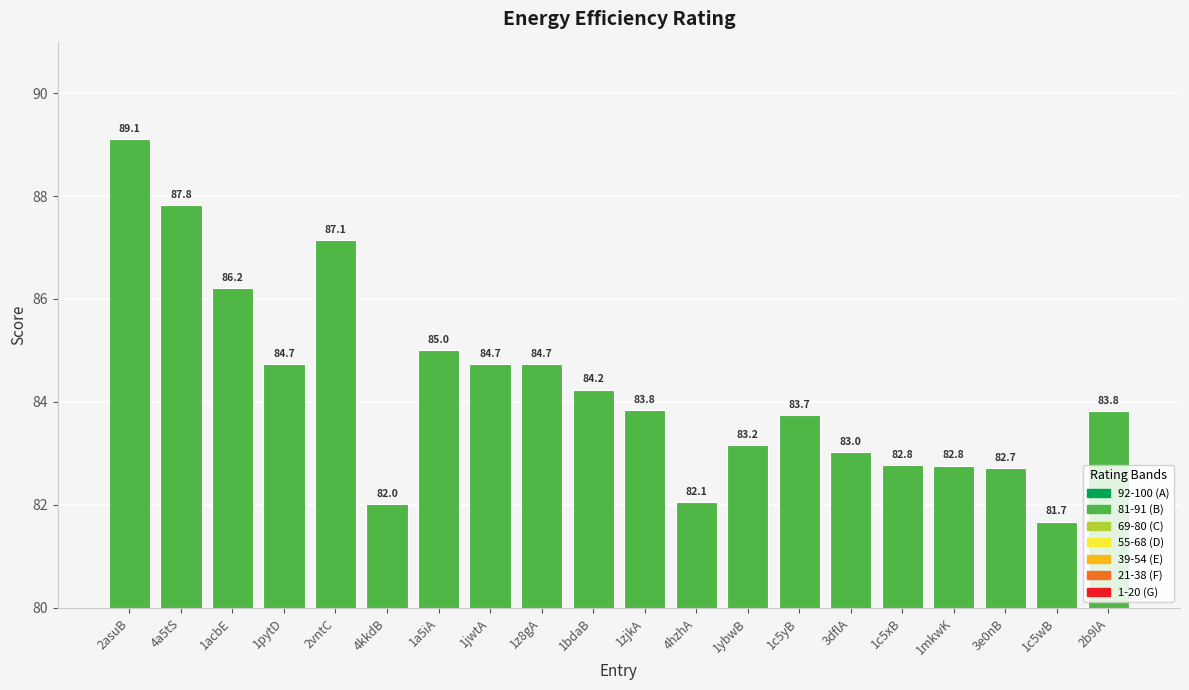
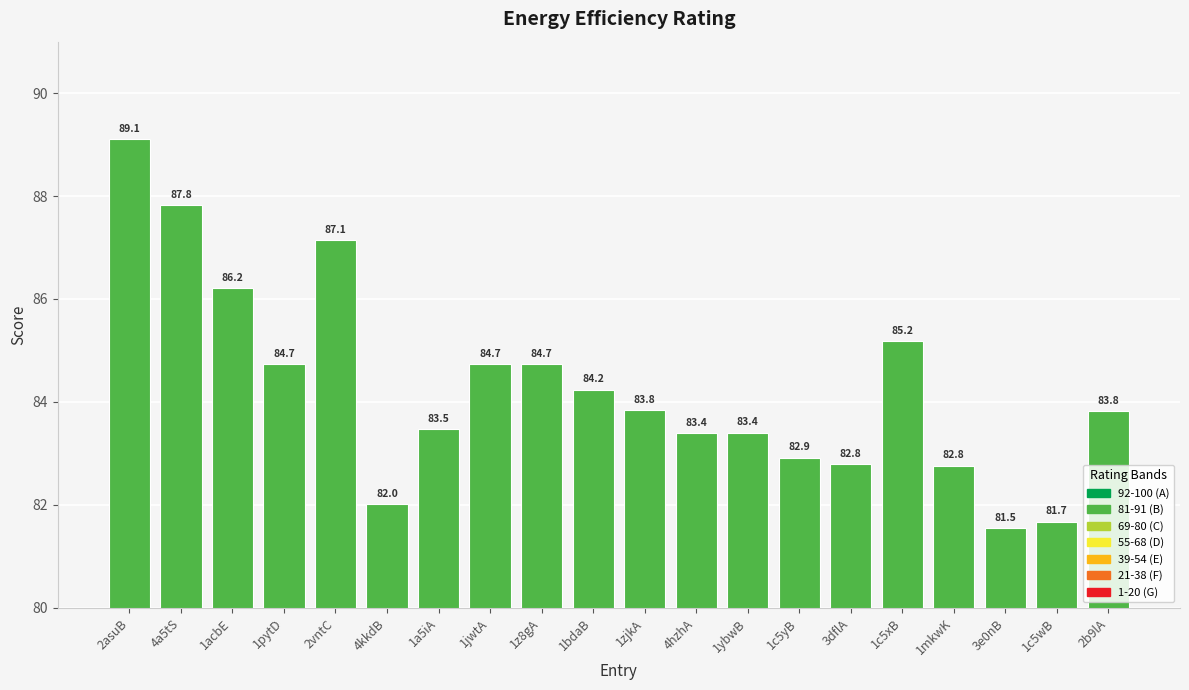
  {
    "2asuB": 89.1,
    "4a5tS": 87.8,
    "1acbE": 86.2,
    "1pytD": 84.7,
    "2vntC": 87.1,
    "4kkdB": 82.0,
-   "1a5iA": 85.0,
+   "1a5iA": 83.5,
    "1jwtA": 84.7,
    "1z8gA": 84.7,
    "1bdaB": 84.2,
    "1zjkA": 83.8,
-   "4hzhA": 82.1,
-   "1ybwB": 83.2,
-   "1c5yB": 83.7,
-   "3dflA": 83.0,
-   "1c5xB": 82.8,
+   "4hzhA": 83.4,
+   "1ybwB": 83.4,
+   "1c5yB": 82.9,
+   "3dflA": 82.8,
+   "1c5xB": 85.2,
    "1mkwK": 82.8,
-   "3e0nB": 82.7,
+   "3e0nB": 81.5,
    "1c5wB": 81.7,
    "2b9lA": 83.8
  }
